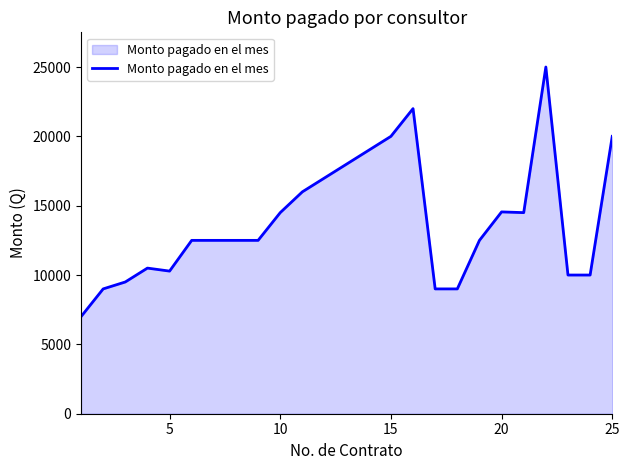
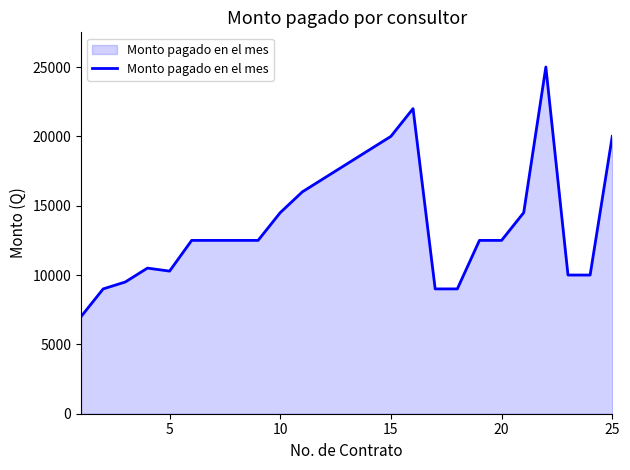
  {
    "5": 10300,
    "10": 14500,
    "15": 20000,
-   "20": 14600,
+   "20": 12500,
    "25": 20000
  }
